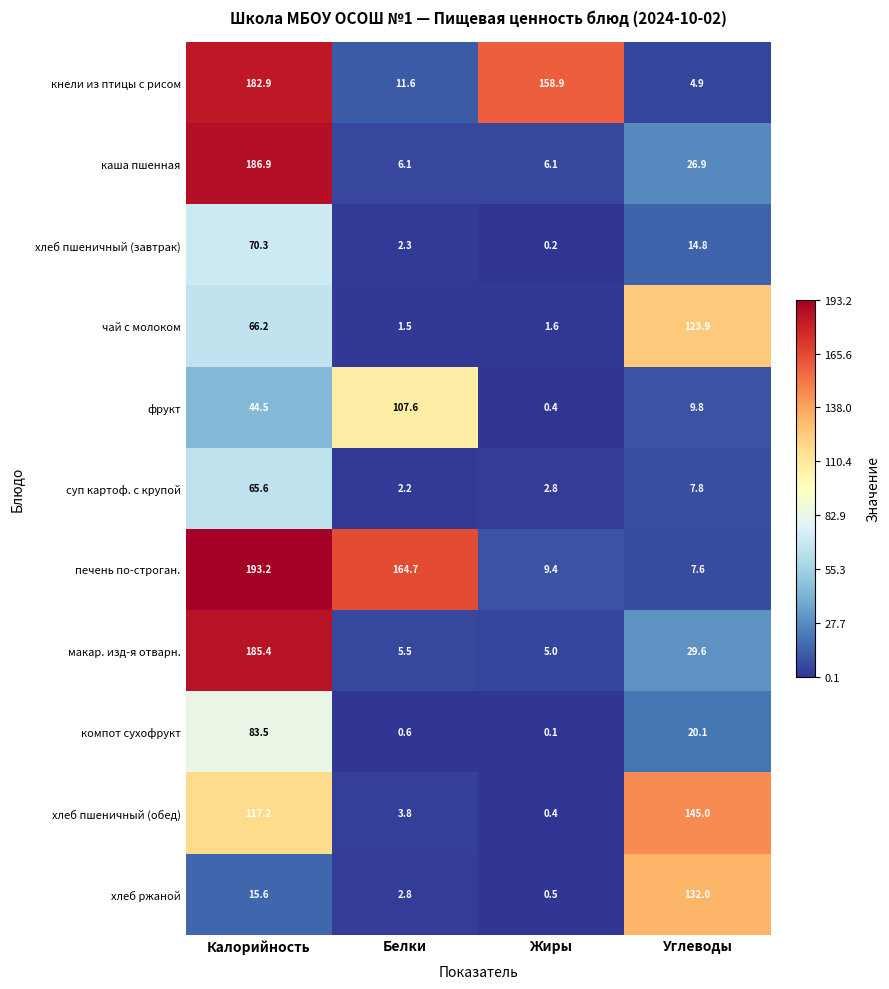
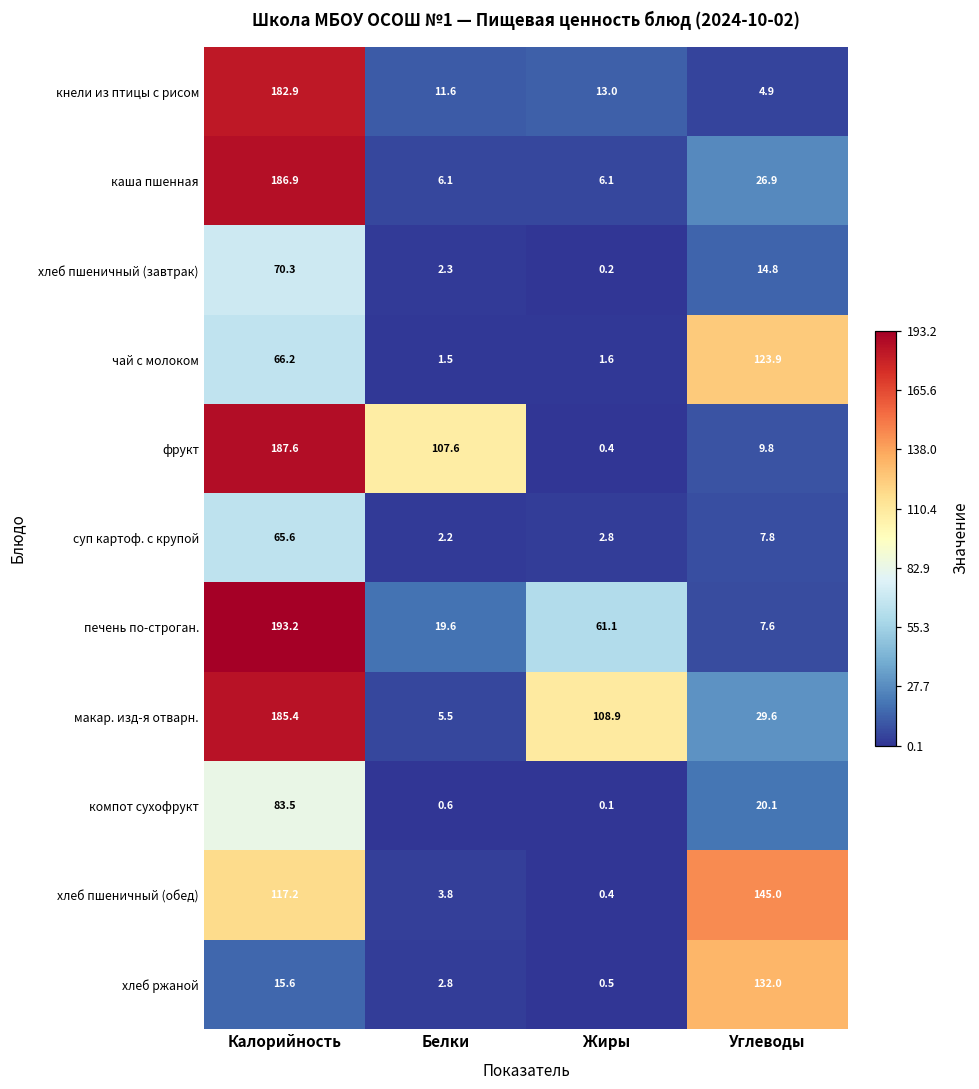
  {
    "кнели из птицы с рисом": {
      "Калорийность": 182.9,
      "Белки": 11.6,
-     "Жиры": 158.9,
+     "Жиры": 13.0,
      "Углеводы": 4.9
    },
    "каша пшенная": {
      "Калорийность": 186.9,
      "Белки": 6.1,
      "Жиры": 6.1,
      "Углеводы": 26.9
    },
    "хлеб пшеничный (завтрак)": {
      "Калорийность": 70.3,
      "Белки": 2.3,
      "Жиры": 0.2,
      "Углеводы": 14.8
    },
    "чай с молоком": {
      "Калорийность": 66.2,
      "Белки": 1.5,
      "Жиры": 1.6,
      "Углеводы": 123.9
    },
    "фрукт": {
-     "Калорийность": 44.5,
+     "Калорийность": 187.6,
      "Белки": 107.6,
      "Жиры": 0.4,
      "Углеводы": 9.8
    },
    "суп картоф. с крупой": {
      "Калорийность": 65.6,
      "Белки": 2.2,
      "Жиры": 2.8,
      "Углеводы": 7.8
    },
    "печень по-строган.": {
      "Калорийность": 193.2,
-     "Белки": 164.7,
-     "Жиры": 9.4,
+     "Белки": 19.6,
+     "Жиры": 61.1,
      "Углеводы": 7.6
    },
    "макар. изд-я отварн.": {
      "Калорийность": 185.4,
      "Белки": 5.5,
-     "Жиры": 5.0,
+     "Жиры": 108.9,
      "Углеводы": 29.6
    },
    "компот сухофрукт": {
      "Калорийность": 83.5,
      "Белки": 0.6,
      "Жиры": 0.1,
      "Углеводы": 20.1
    },
    "хлеб пшеничный (обед)": {
      "Калорийность": 117.2,
      "Белки": 3.8,
      "Жиры": 0.4,
      "Углеводы": 145.0
    },
    "хлеб ржаной": {
      "Калорийность": 15.6,
      "Белки": 2.8,
      "Жиры": 0.5,
      "Углеводы": 132.0
    }
  }
